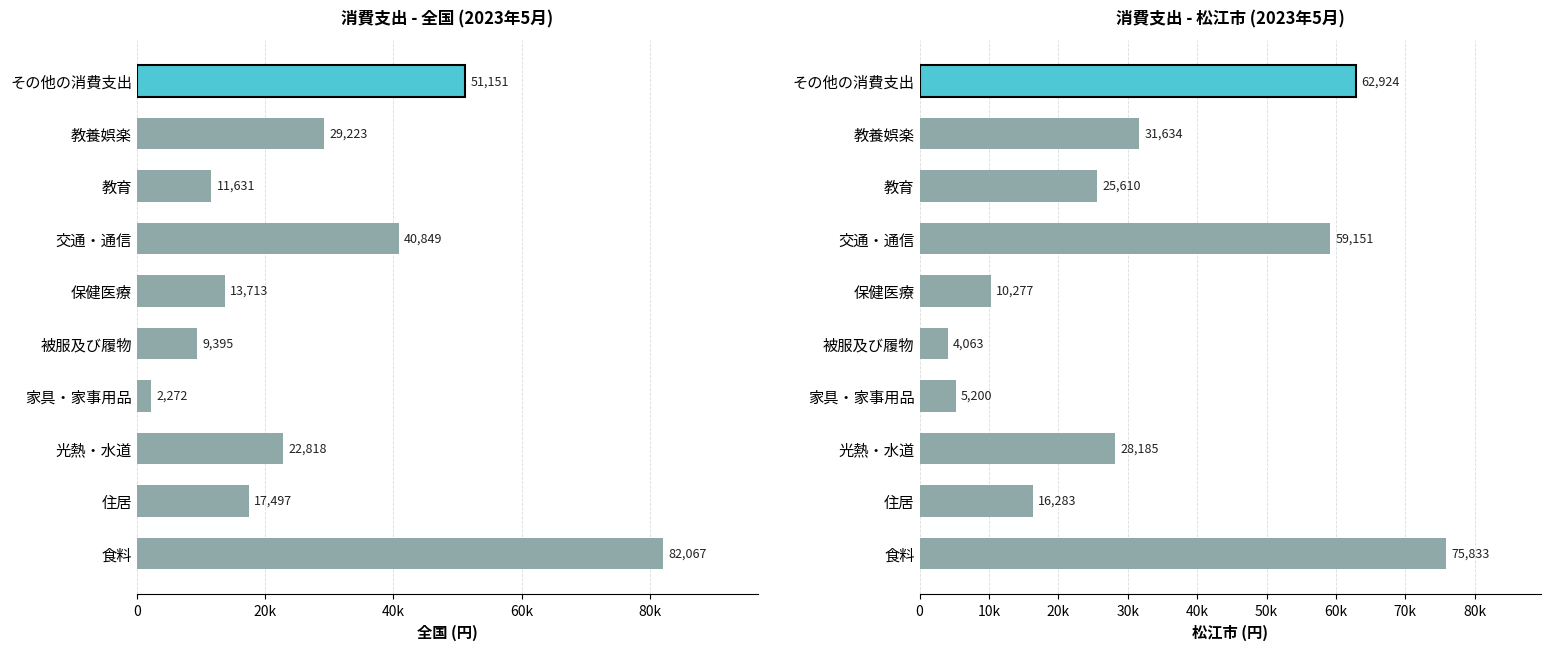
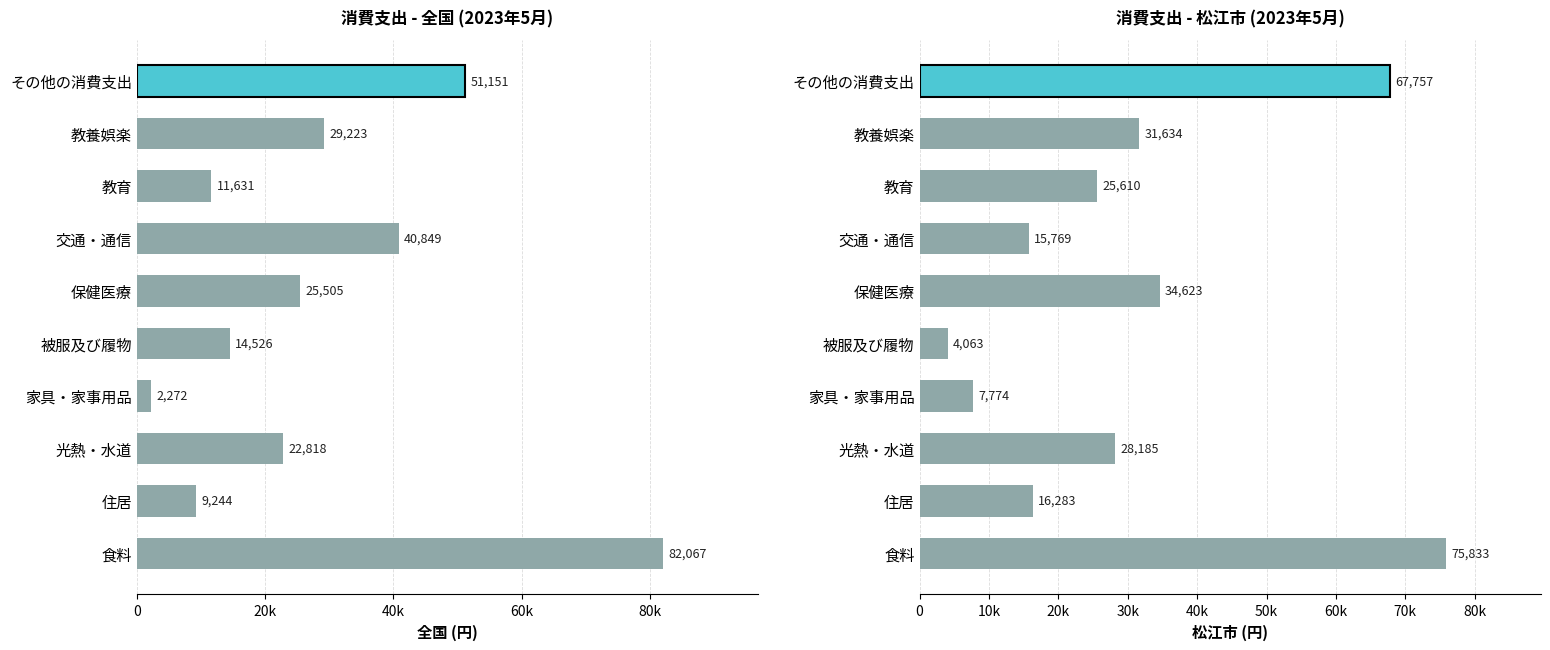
  {
    "消費支出 - 全国 (2023年5月)": {
      "その他の消費支出": "51,151",
      "教養娯楽": "29,223",
      "教育": "11,631",
      "交通・通信": "40,849",
-     "保健医療": "13,713",
-     "被服及び履物": "9,395",
+     "保健医療": "25,505",
+     "被服及び履物": "14,526",
      "家具・家事用品": "2,272",
      "光熱・水道": "22,818",
-     "住居": "17,497",
+     "住居": "9,244",
      "食料": "82,067"
    },
    "消費支出 - 松江市 (2023年5月)": {
-     "その他の消費支出": "62,924",
+     "その他の消費支出": "67,757",
      "教養娯楽": "31,634",
      "教育": "25,610",
-     "交通・通信": "59,151",
-     "保健医療": "10,277",
+     "交通・通信": "15,769",
+     "保健医療": "34,623",
      "被服及び履物": "4,063",
-     "家具・家事用品": "5,200",
+     "家具・家事用品": "7,774",
      "光熱・水道": "28,185",
      "住居": "16,283",
      "食料": "75,833"
    }
  }
